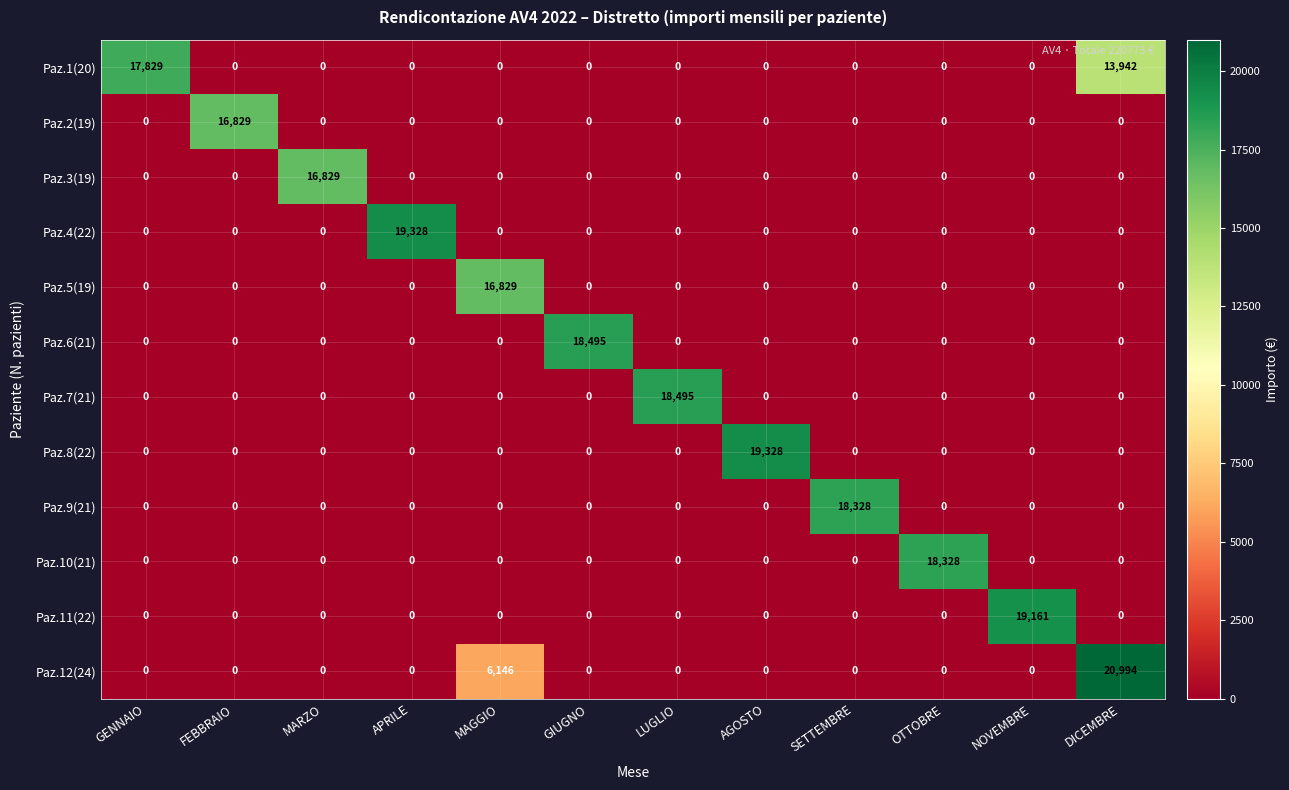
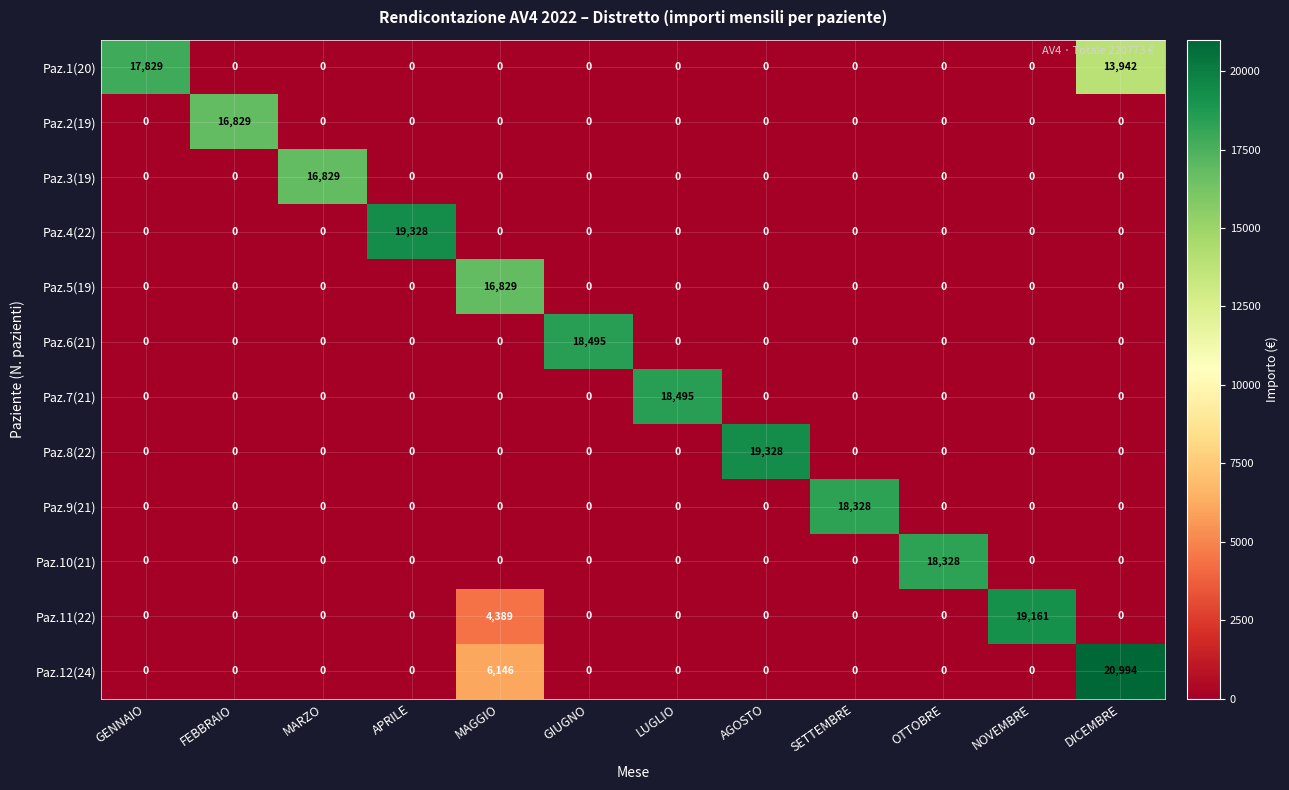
  {
    "Paz.1(20)": {
      "GENNAIO": "17,829",
      "FEBBRAIO": "0",
      "MARZO": "0",
      "APRILE": "0",
      "MAGGIO": "0",
      "GIUGNO": "0",
      "LUGLIO": "0",
      "AGOSTO": "0",
      "SETTEMBRE": "0",
      "OTTOBRE": "0",
      "NOVEMBRE": "0"
    },
    "Paz.2(19)": {
      "GENNAIO": "0",
      "FEBBRAIO": "16,829",
      "MARZO": "0",
      "APRILE": "0",
      "MAGGIO": "0",
      "GIUGNO": "0",
      "LUGLIO": "0",
      "AGOSTO": "0",
      "SETTEMBRE": "0",
      "OTTOBRE": "0",
      "NOVEMBRE": "0",
      "DICEMBRE": "0"
    },
    "Paz.3(19)": {
      "GENNAIO": "0",
      "FEBBRAIO": "0",
      "MARZO": "16,829",
      "APRILE": "0",
      "MAGGIO": "0",
      "GIUGNO": "0",
      "LUGLIO": "0",
      "AGOSTO": "0",
      "SETTEMBRE": "0",
      "OTTOBRE": "0",
      "NOVEMBRE": "0",
      "DICEMBRE": "0"
    },
    "Paz.4(22)": {
      "GENNAIO": "0",
      "FEBBRAIO": "0",
      "MARZO": "0",
      "APRILE": "19,328",
      "MAGGIO": "0",
      "GIUGNO": "0",
      "LUGLIO": "0",
      "AGOSTO": "0",
      "SETTEMBRE": "0",
      "OTTOBRE": "0",
      "NOVEMBRE": "0",
      "DICEMBRE": "0"
    },
    "Paz.5(19)": {
      "GENNAIO": "0",
      "FEBBRAIO": "0",
      "MARZO": "0",
      "APRILE": "0",
      "MAGGIO": "16,829",
      "GIUGNO": "0",
      "LUGLIO": "0",
      "AGOSTO": "0",
      "SETTEMBRE": "0",
      "OTTOBRE": "0",
      "NOVEMBRE": "0",
      "DICEMBRE": "0"
    },
    "Paz.6(21)": {
      "GENNAIO": "0",
      "FEBBRAIO": "0",
      "MARZO": "0",
      "APRILE": "0",
      "MAGGIO": "0",
      "GIUGNO": "18,495",
      "LUGLIO": "0",
      "AGOSTO": "0",
      "SETTEMBRE": "0",
      "OTTOBRE": "0",
      "NOVEMBRE": "0",
      "DICEMBRE": "0"
    },
    "Paz.7(21)": {
      "GENNAIO": "0",
      "FEBBRAIO": "0",
      "MARZO": "0",
      "APRILE": "0",
      "MAGGIO": "0",
      "GIUGNO": "0",
      "LUGLIO": "18,495",
      "AGOSTO": "0",
      "SETTEMBRE": "0",
      "OTTOBRE": "0",
      "NOVEMBRE": "0",
      "DICEMBRE": "0"
    },
    "Paz.8(22)": {
      "GENNAIO": "0",
      "FEBBRAIO": "0",
      "MARZO": "0",
      "APRILE": "0",
      "MAGGIO": "0",
      "GIUGNO": "0",
      "LUGLIO": "0",
      "AGOSTO": "19,328",
      "SETTEMBRE": "0",
      "OTTOBRE": "0",
      "NOVEMBRE": "0",
      "DICEMBRE": "0"
    },
    "Paz.9(21)": {
      "GENNAIO": "0",
      "FEBBRAIO": "0",
      "MARZO": "0",
      "APRILE": "0",
      "MAGGIO": "0",
      "GIUGNO": "0",
      "LUGLIO": "0",
      "AGOSTO": "0",
      "SETTEMBRE": "18,328",
      "OTTOBRE": "0",
      "NOVEMBRE": "0",
      "DICEMBRE": "0"
    },
    "Paz.10(21)": {
      "GENNAIO": "0",
      "FEBBRAIO": "0",
      "MARZO": "0",
      "APRILE": "0",
      "MAGGIO": "0",
      "GIUGNO": "0",
      "LUGLIO": "0",
      "AGOSTO": "0",
      "SETTEMBRE": "0",
      "OTTOBRE": "18,328",
      "NOVEMBRE": "0",
      "DICEMBRE": "0"
    },
    "Paz.11(22)": {
      "GENNAIO": "0",
      "FEBBRAIO": "0",
      "MARZO": "0",
      "APRILE": "0",
-     "MAGGIO": "0",
+     "MAGGIO": "4,389",
      "GIUGNO": "0",
      "LUGLIO": "0",
      "AGOSTO": "0",
      "SETTEMBRE": "0",
      "OTTOBRE": "0",
      "NOVEMBRE": "19,161",
      "DICEMBRE": "0"
    },
    "Paz.12(24)": {
      "GENNAIO": "0",
      "FEBBRAIO": "0",
      "MARZO": "0",
      "APRILE": "0",
      "MAGGIO": "6,146",
      "GIUGNO": "0",
      "LUGLIO": "0",
      "AGOSTO": "0",
      "SETTEMBRE": "0",
      "OTTOBRE": "0",
      "NOVEMBRE": "0",
      "DICEMBRE": "20,994"
    }
  }
